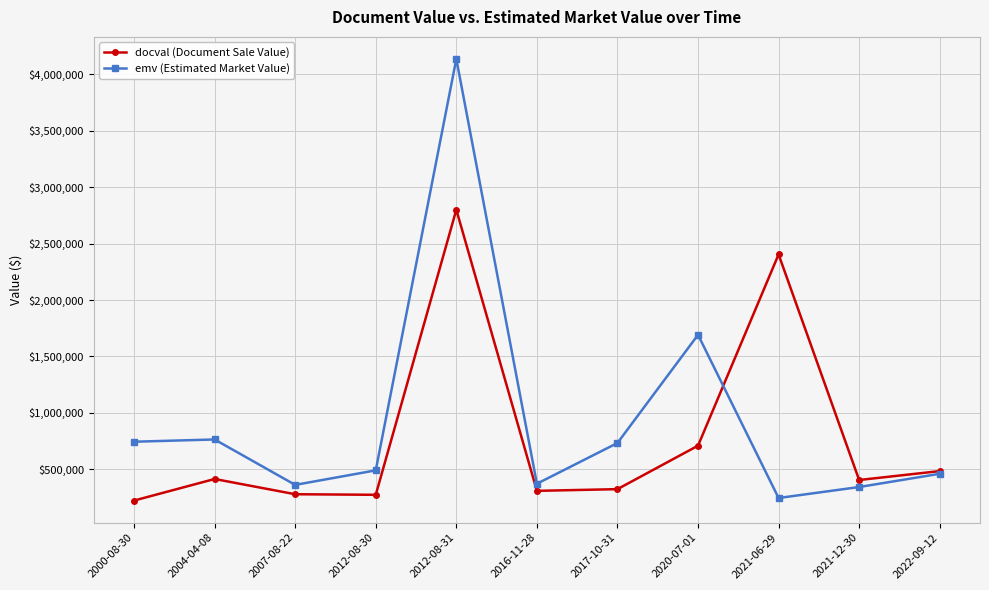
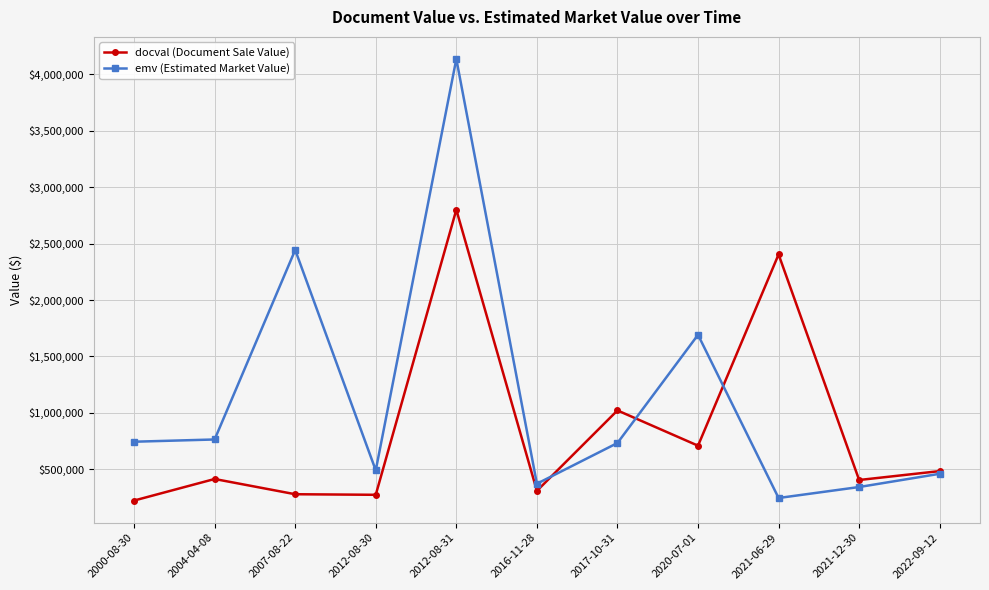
  {
    "docval (Document Sale Value)": {
      "2000-08-30": "$220,000",
      "2004-04-08": "$420,000",
      "2007-08-22": "$280,000",
      "2012-08-30": "$270,000",
      "2012-08-31": "$2,800,000",
      "2016-11-28": "$310,000",
-     "2017-10-31": "$330,000",
+     "2017-10-31": "$1,020,000",
      "2020-07-01": "$710,000",
      "2021-06-29": "$2,400,000",
      "2021-12-30": "$410,000",
      "2022-09-12": "$490,000"
    },
    "emv (Estimated Market Value)": {
      "2000-08-30": "$750,000",
      "2004-04-08": "$760,000",
-     "2007-08-22": "$360,000",
+     "2007-08-22": "$2,440,000",
      "2012-08-30": "$490,000",
      "2012-08-31": "$4,140,000",
      "2016-11-28": "$370,000",
      "2017-10-31": "$730,000",
      "2020-07-01": "$1,690,000",
      "2021-06-29": "$250,000",
      "2021-12-30": "$340,000",
      "2022-09-12": "$460,000"
    }
  }
